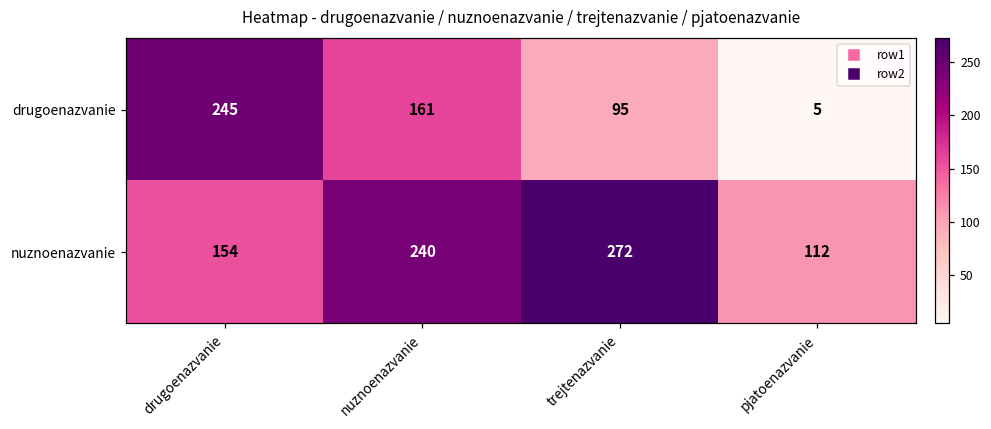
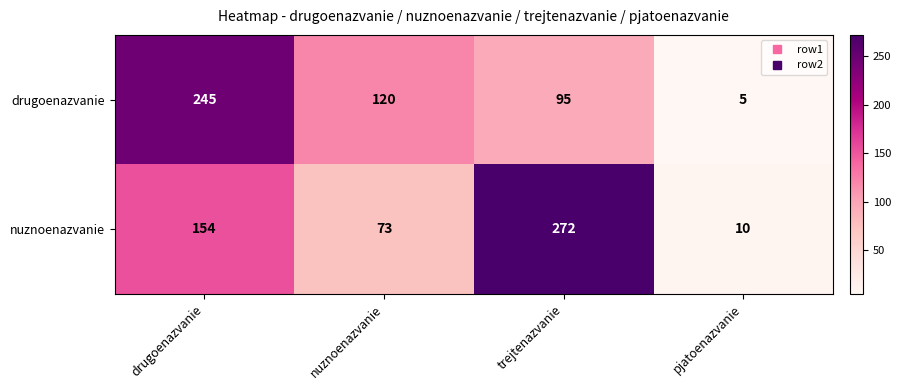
  {
    "drugoenazvanie": {
      "drugoenazvanie": 245,
-     "nuznoenazvanie": 161,
+     "nuznoenazvanie": 120,
      "trejtenazvanie": 95,
      "pjatoenazvanie": 5
    },
    "nuznoenazvanie": {
      "drugoenazvanie": 154,
-     "nuznoenazvanie": 240,
+     "nuznoenazvanie": 73,
      "trejtenazvanie": 272,
-     "pjatoenazvanie": 112
+     "pjatoenazvanie": 10
    }
  }
